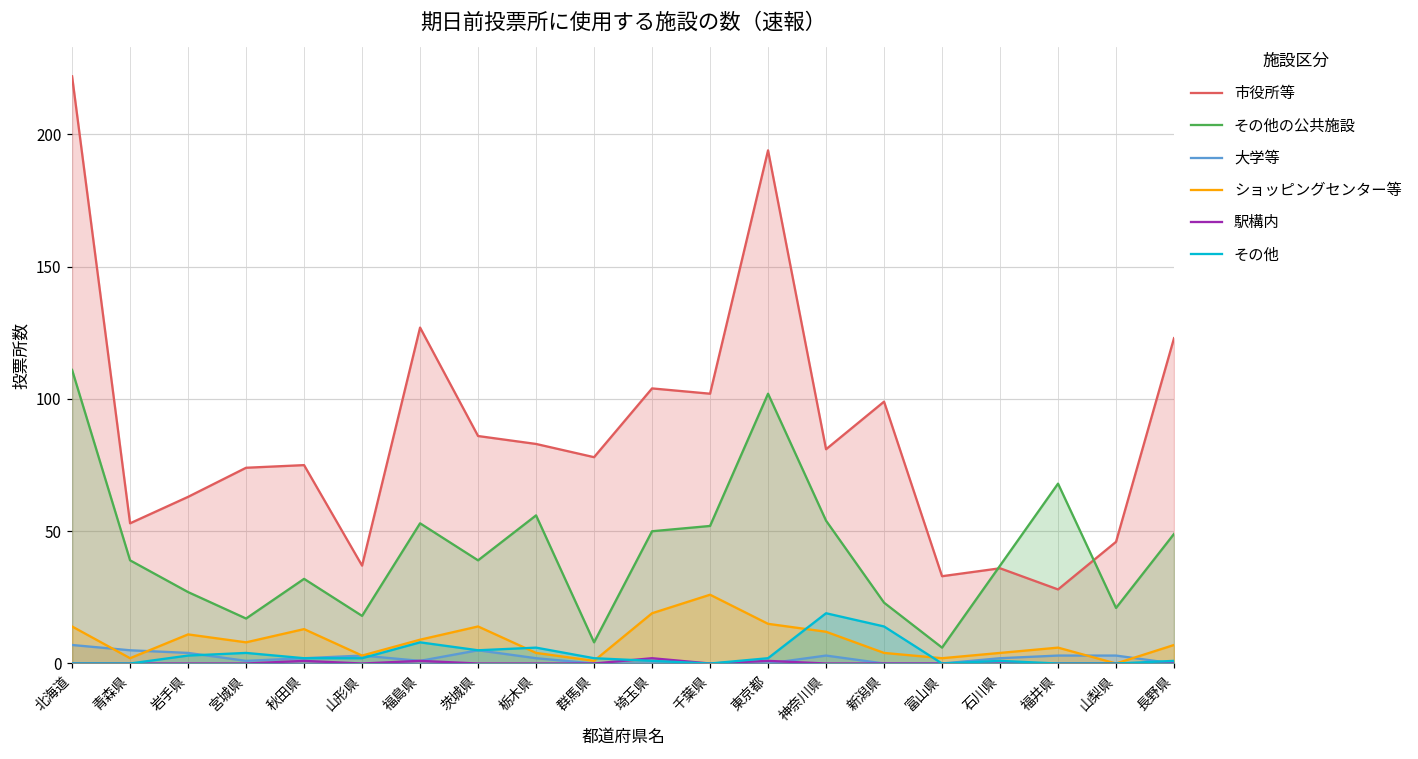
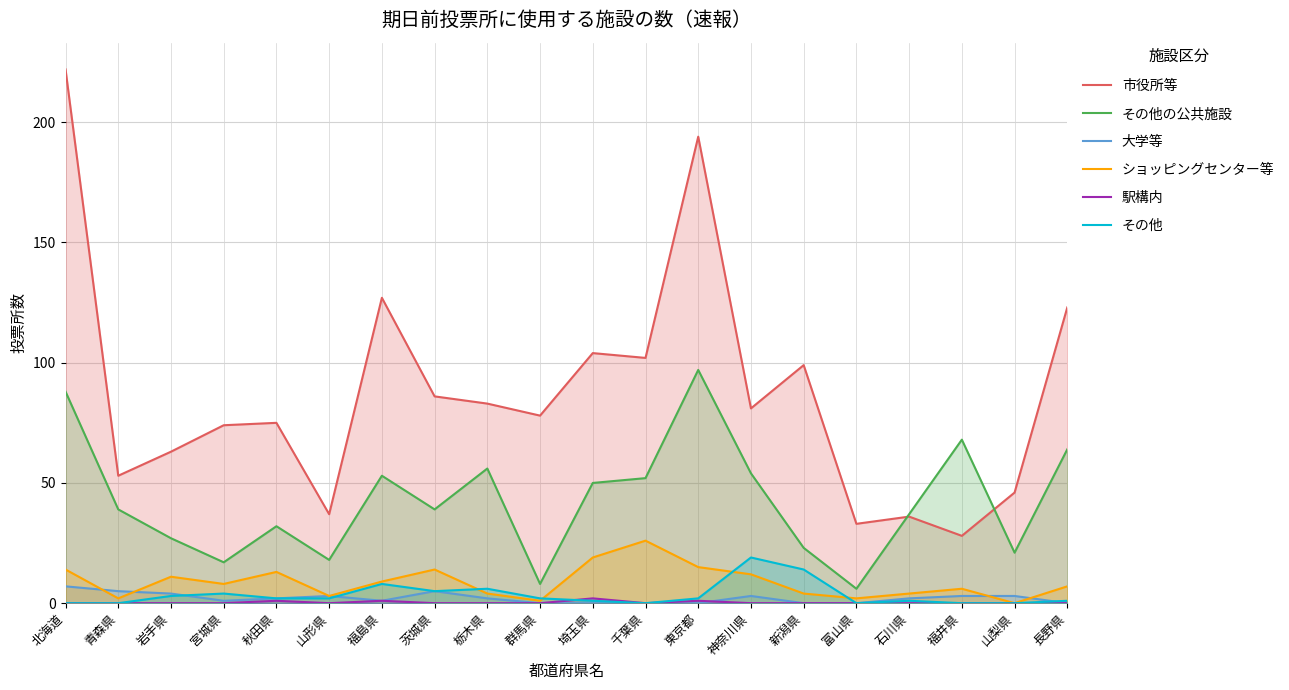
  {
    "市役所等": {
      "北海道": 222,
      "青森県": 53,
      "岩手県": 63,
      "宮城県": 74,
      "秋田県": 75,
      "山形県": 37,
      "福島県": 127,
      "茨城県": 86,
      "栃木県": 83,
      "群馬県": 78,
      "埼玉県": 104,
      "千葉県": 102,
      "東京都": 194,
      "神奈川県": 81,
      "新潟県": 99,
      "富山県": 33,
      "福井県": 28,
      "山梨県": 46,
      "長野県": 123
    },
    "その他の公共施設": {
-     "北海道": 111,
+     "北海道": 88,
      "青森県": 39,
      "岩手県": 27,
      "宮城県": 17,
      "秋田県": 32,
      "山形県": 18,
      "福島県": 53,
      "茨城県": 39,
      "栃木県": 56,
      "群馬県": 8,
      "埼玉県": 50,
      "千葉県": 52,
-     "東京都": 102,
+     "東京都": 97,
      "神奈川県": 54,
      "新潟県": 23,
      "富山県": 6,
      "福井県": 68,
      "山梨県": 21,
-     "長野県": 49
+     "長野県": 64
    },
    "大学等": {
      "北海道": 7,
      "青森県": 5,
      "栃木県": 2,
      "神奈川県": 3,
      "福井県": 3,
      "山梨県": 3
    },
    "ショッピングセンター等": {
      "北海道": 14,
      "青森県": 2,
      "岩手県": 11,
      "宮城県": 8,
      "秋田県": 13,
      "茨城県": 14,
      "栃木県": 4,
      "埼玉県": 19,
      "千葉県": 26,
      "東京都": 15,
      "神奈川県": 12,
      "新潟県": 4,
      "富山県": 2,
      "石川県": 4,
      "福井県": 6,
      "長野県": 7
    },
    "駅構内": {
      "岩手県": 0,
      "山形県": 0,
      "茨城県": 0,
      "栃木県": 0,
      "神奈川県": 0
    },
    "その他": {
      "宮城県": 4,
      "栃木県": 6,
      "神奈川県": 19,
      "新潟県": 14
    }
  }
